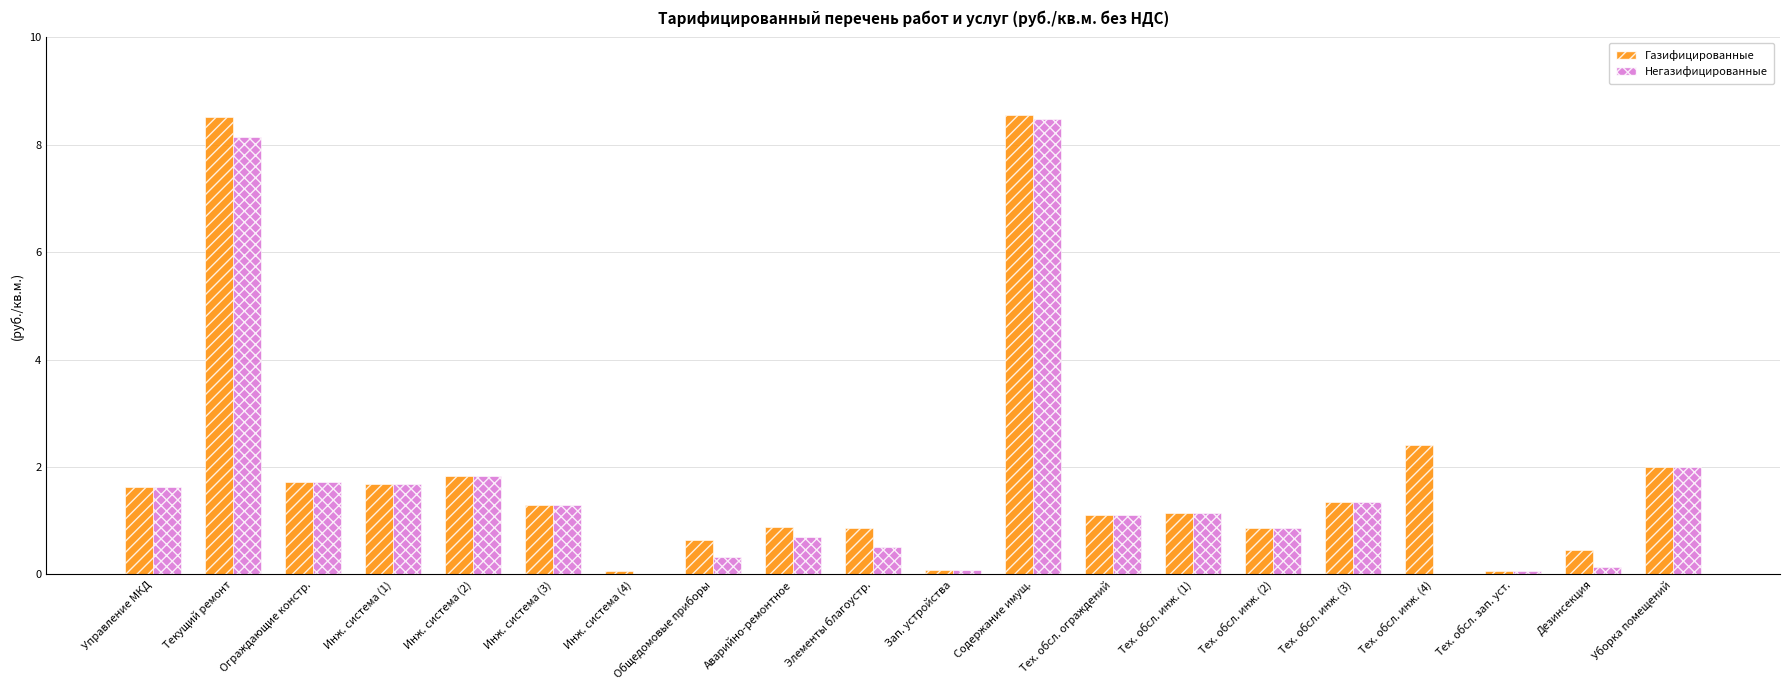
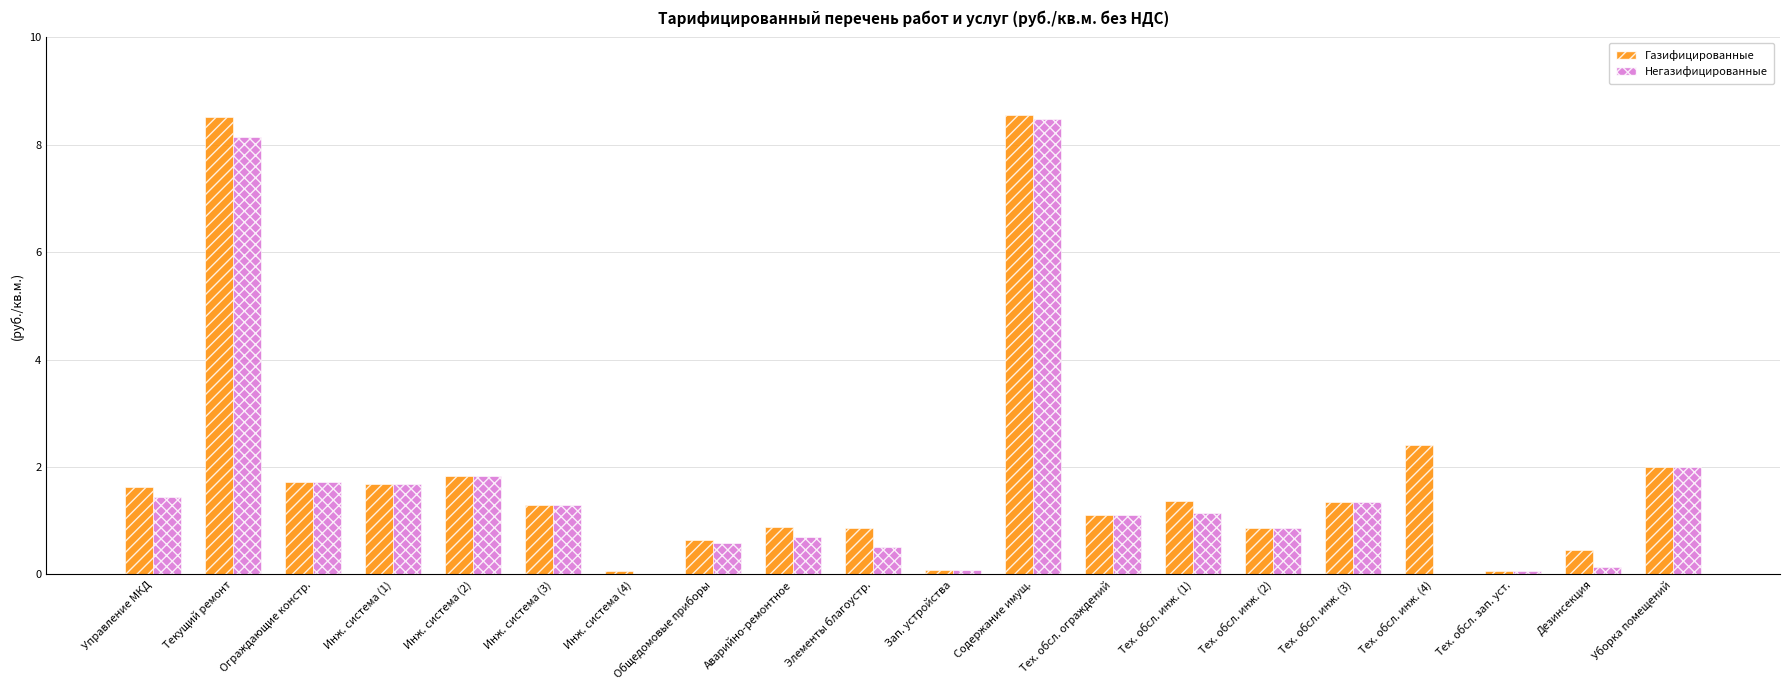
  {
    "Газифицированные": {
      "Управление МКД": 1.6,
      "Текущий ремонт": 8.5,
      "Ограждающие констр.": 1.7,
      "Инж. система (1)": 1.7,
      "Инж. система (2)": 1.8,
      "Инж. система (3)": 1.3,
      "Инж. система (4)": 0.1,
      "Общедомовые приборы": 0.6,
      "Аварийно-ремонтное": 0.9,
      "Элементы благоустр.": 0.9,
      "Зап. устройства": 0.1,
      "Содержание имущ.": 8.6,
      "Тех. обсл. ограждений": 1.1,
-     "Тех. обсл. инж. (1)": 1.1,
+     "Тех. обсл. инж. (1)": 1.4,
      "Тех. обсл. инж. (2)": 0.9,
      "Тех. обсл. инж. (3)": 1.4,
      "Тех. обсл. инж. (4)": 2.4,
      "Тех. обсл. зап. уст.": 0.1,
      "Дезинсекция": 0.5,
      "Уборка помещений": 2.0
    },
    "Негазифицированные": {
-     "Управление МКД": 1.6,
+     "Управление МКД": 1.4,
      "Текущий ремонт": 8.1,
      "Ограждающие констр.": 1.7,
      "Инж. система (1)": 1.7,
      "Инж. система (2)": 1.8,
      "Инж. система (3)": 1.3,
      "Инж. система (4)": 0.0,
-     "Общедомовые приборы": 0.3,
+     "Общедомовые приборы": 0.6,
      "Аварийно-ремонтное": 0.7,
      "Элементы благоустр.": 0.5,
      "Зап. устройства": 0.1,
      "Содержание имущ.": 8.5,
      "Тех. обсл. ограждений": 1.1,
      "Тех. обсл. инж. (1)": 1.1,
      "Тех. обсл. инж. (2)": 0.9,
      "Тех. обсл. инж. (3)": 1.4,
      "Тех. обсл. инж. (4)": 0.0,
      "Тех. обсл. зап. уст.": 0.1,
      "Дезинсекция": 0.1,
      "Уборка помещений": 2.0
    }
  }
